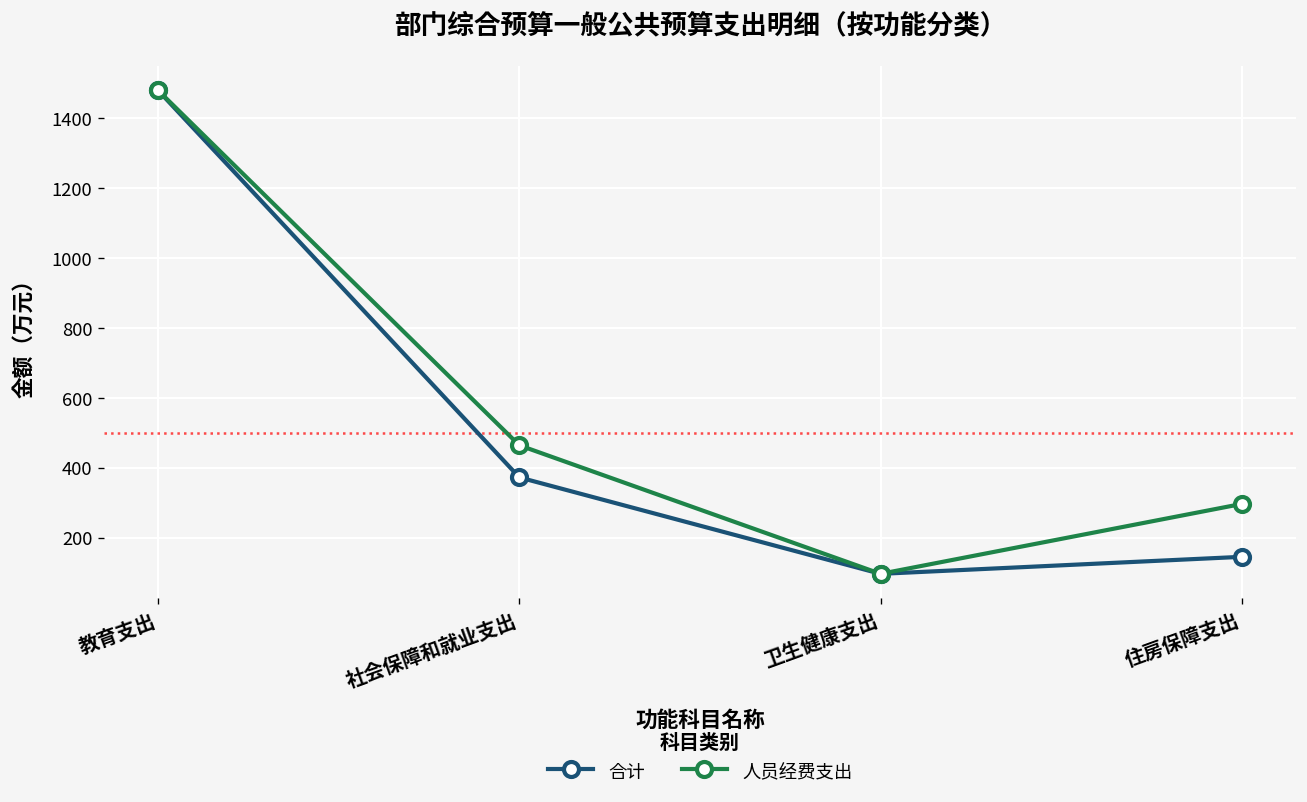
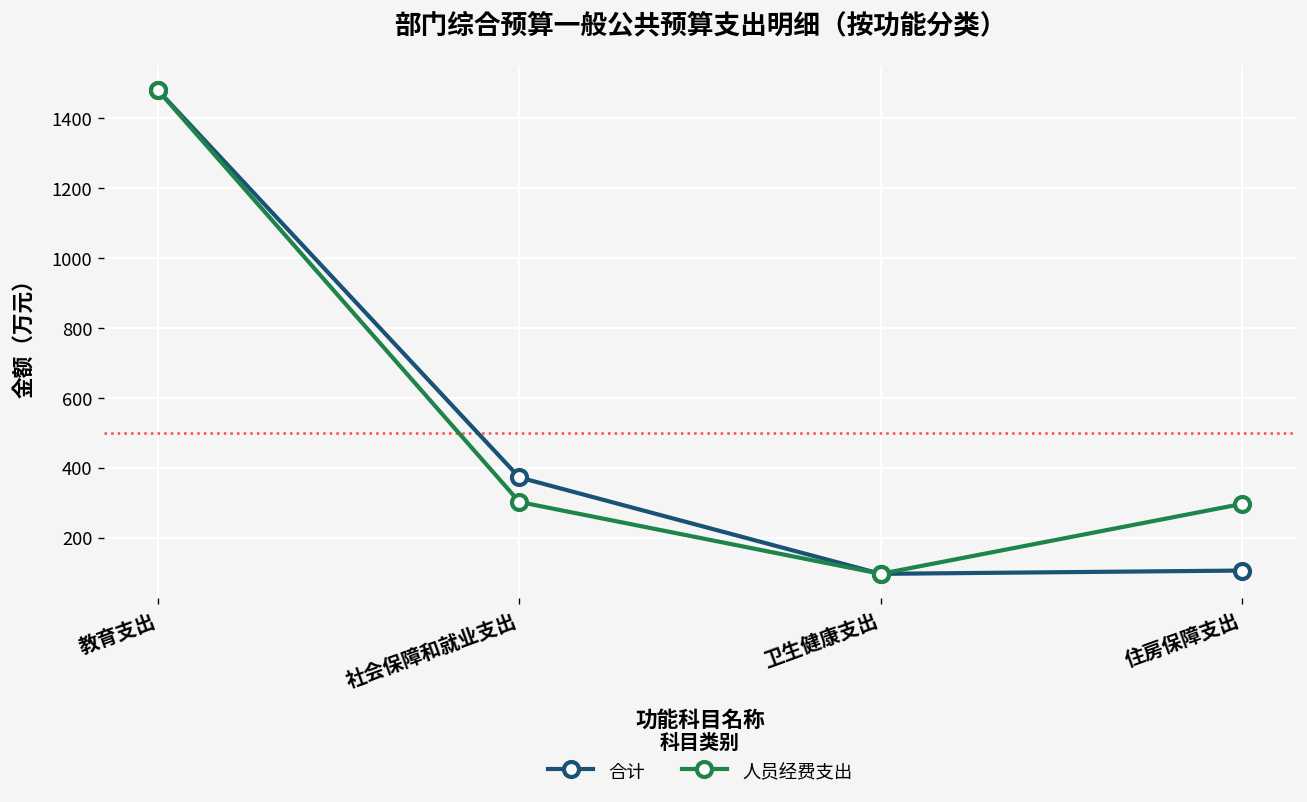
  {
    "合计": {
      "社会保障和就业支出": 370,
-     "住房保障支出": 150
+     "住房保障支出": 110
    },
    "人员经费支出": {
-     "社会保障和就业支出": 460,
+     "社会保障和就业支出": 300,
      "住房保障支出": 300
    }
  }
